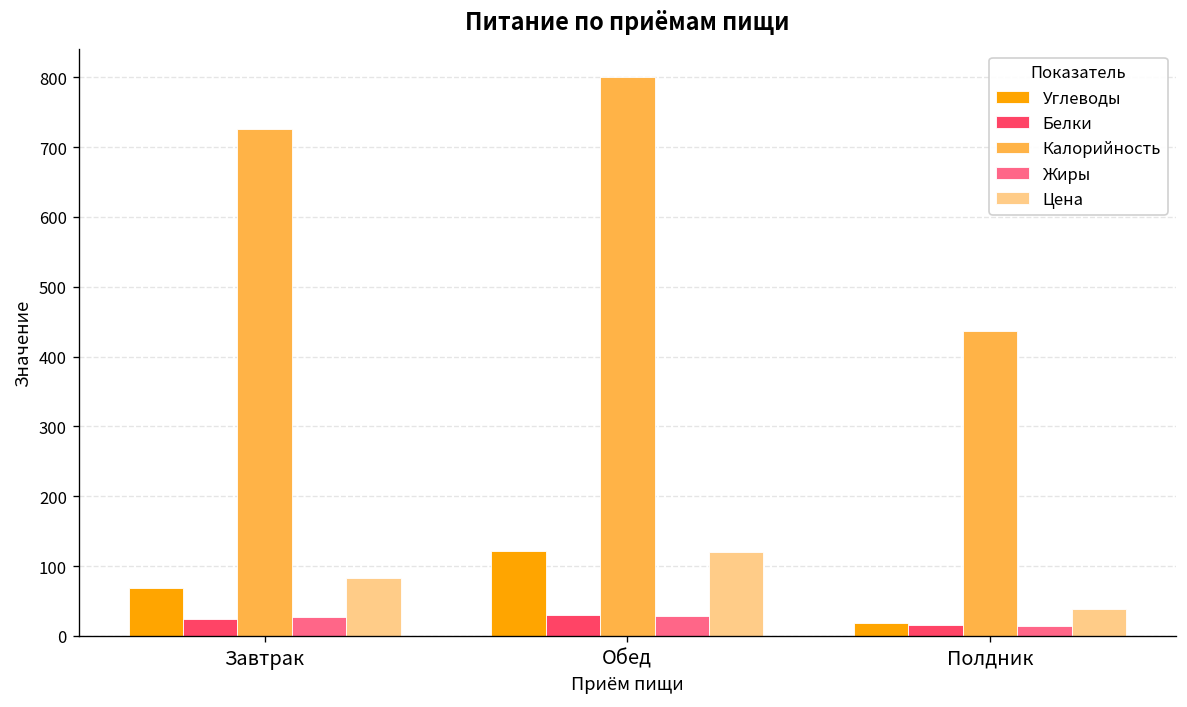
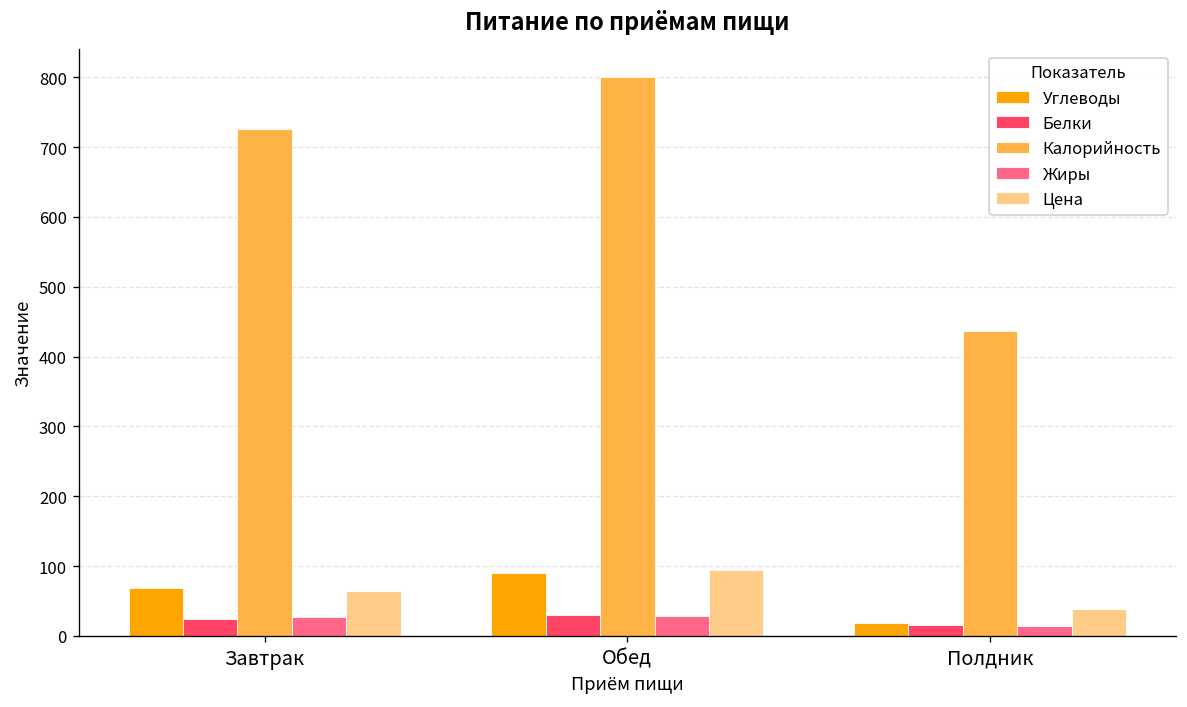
  {
    "Углеводы": {
      "Завтрак": 70,
-     "Обед": 120,
+     "Обед": 90,
      "Полдник": 20
    },
    "Калорийность": {
      "Завтрак": 730,
      "Обед": 800,
      "Полдник": 440
    },
    "Цена": {
-     "Завтрак": 80,
-     "Обед": 120,
+     "Завтрак": 60,
+     "Обед": 90,
      "Полдник": 40
    }
  }
